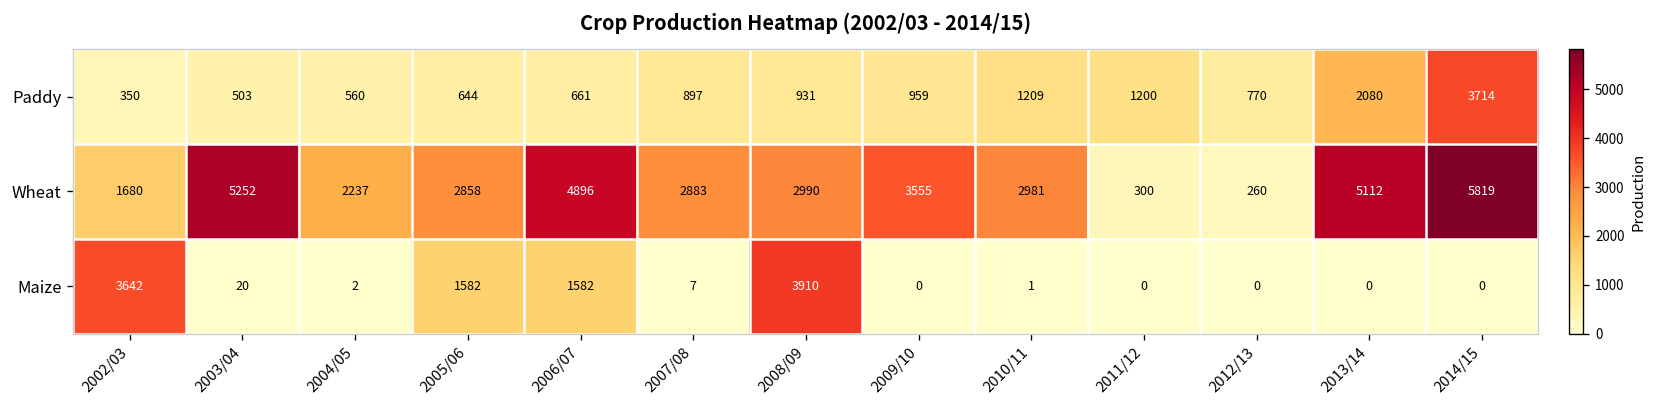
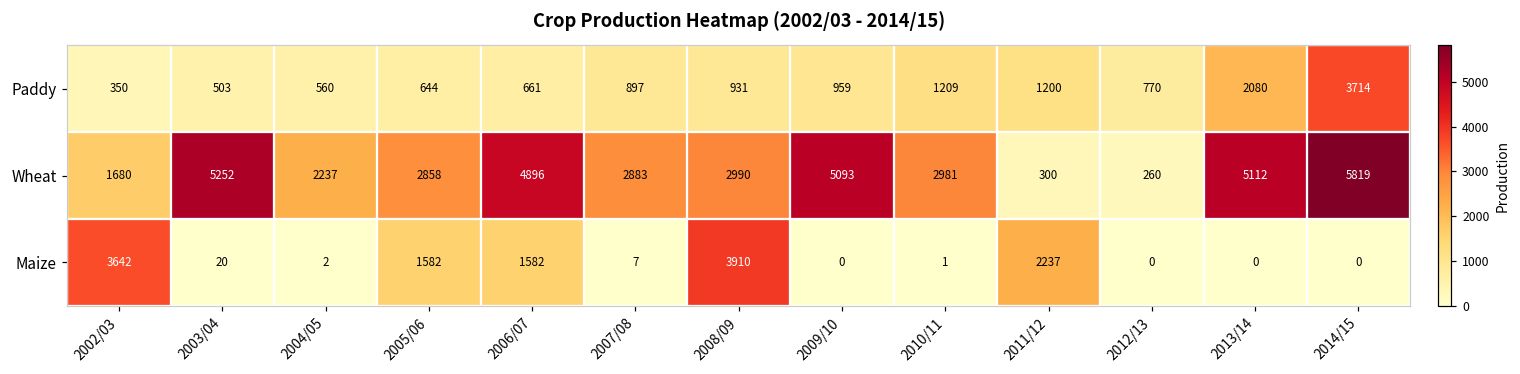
  {
    "Paddy": {
      "2002/03": 350,
      "2003/04": 503,
      "2004/05": 560,
      "2005/06": 644,
      "2006/07": 661,
      "2007/08": 897,
      "2008/09": 931,
      "2009/10": 959,
      "2010/11": 1209,
      "2011/12": 1200,
      "2012/13": 770,
      "2013/14": 2080,
      "2014/15": 3714
    },
    "Wheat": {
      "2002/03": 1680,
      "2003/04": 5252,
      "2004/05": 2237,
      "2005/06": 2858,
      "2006/07": 4896,
      "2007/08": 2883,
      "2008/09": 2990,
-     "2009/10": 3555,
+     "2009/10": 5093,
      "2010/11": 2981,
      "2011/12": 300,
      "2012/13": 260,
      "2013/14": 5112,
      "2014/15": 5819
    },
    "Maize": {
      "2002/03": 3642,
      "2003/04": 20,
      "2004/05": 2,
      "2005/06": 1582,
      "2006/07": 1582,
      "2007/08": 7,
      "2008/09": 3910,
      "2009/10": 0,
      "2010/11": 1,
-     "2011/12": 0,
+     "2011/12": 2237,
      "2012/13": 0,
      "2013/14": 0,
      "2014/15": 0
    }
  }
